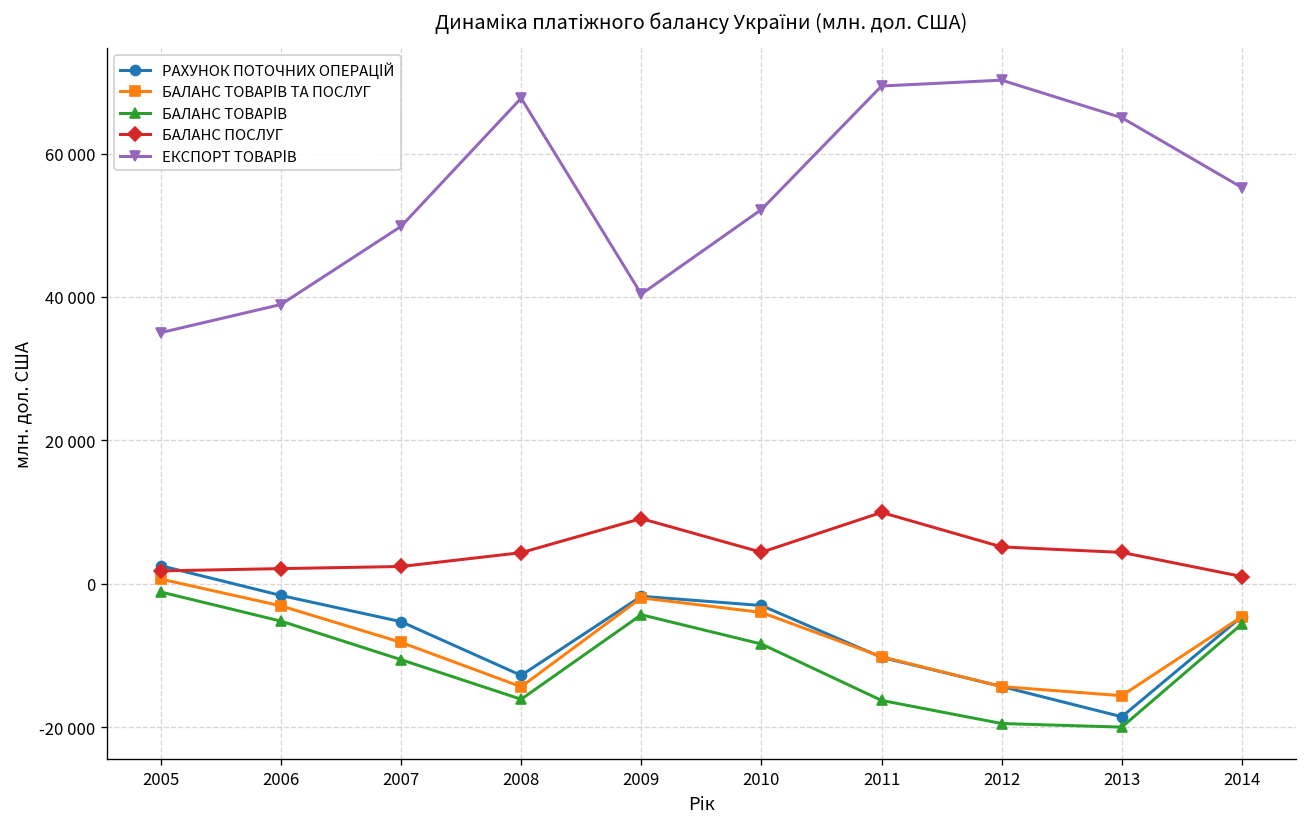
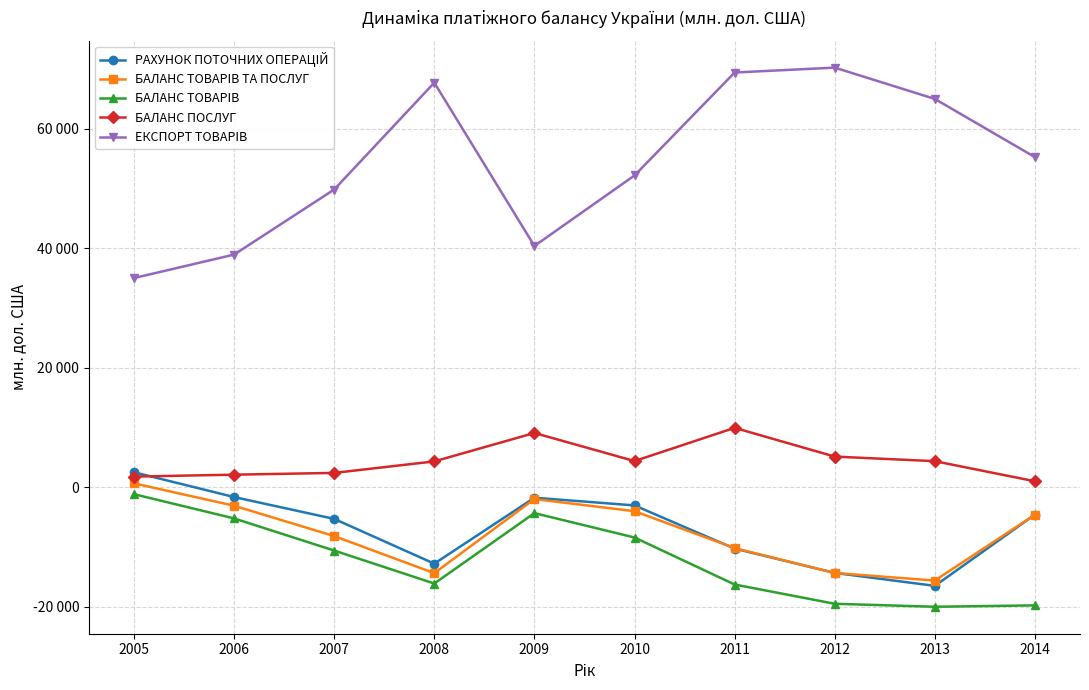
  {
    "РАХУНОК ПОТОЧНИХ ОПЕРАЦІЙ": {
      "2005": 3000,
      "2006": -2000,
      "2007": -5000,
      "2008": -13000,
      "2010": -3000,
-     "2013": -19000
+     "2013": -16000
    },
    "БАЛАНС ТОВАРІВ ТА ПОСЛУГ": {
      "2005": 1000,
      "2006": -3000,
      "2007": -8000,
      "2008": -14000,
      "2010": -4000,
      "2013": -16000
    },
    "БАЛАНС ТОВАРІВ": {
      "2005": -1000,
      "2006": -5000,
      "2007": -11000,
      "2008": -16000,
      "2009": -4000,
      "2010": -8000,
      "2011": -16000,
      "2012": -19000,
      "2013": -20000,
-     "2014": -6000
+     "2014": -20000
    },
    "БАЛАНС ПОСЛУГ": {
      "2005": 2000,
      "2006": 2000,
      "2007": 2000,
      "2008": 4000,
      "2009": 9000,
      "2010": 4000,
      "2011": 10000,
      "2012": 5000,
      "2013": 4000,
      "2014": 1000
    },
    "ЕКСПОРТ ТОВАРІВ": {
      "2005": 35000,
      "2006": 39000,
      "2007": 50000,
      "2008": 68000,
      "2009": 40000,
      "2010": 52000,
      "2011": 69000,
      "2012": 70000,
      "2013": 65000,
      "2014": 55000
    }
  }
